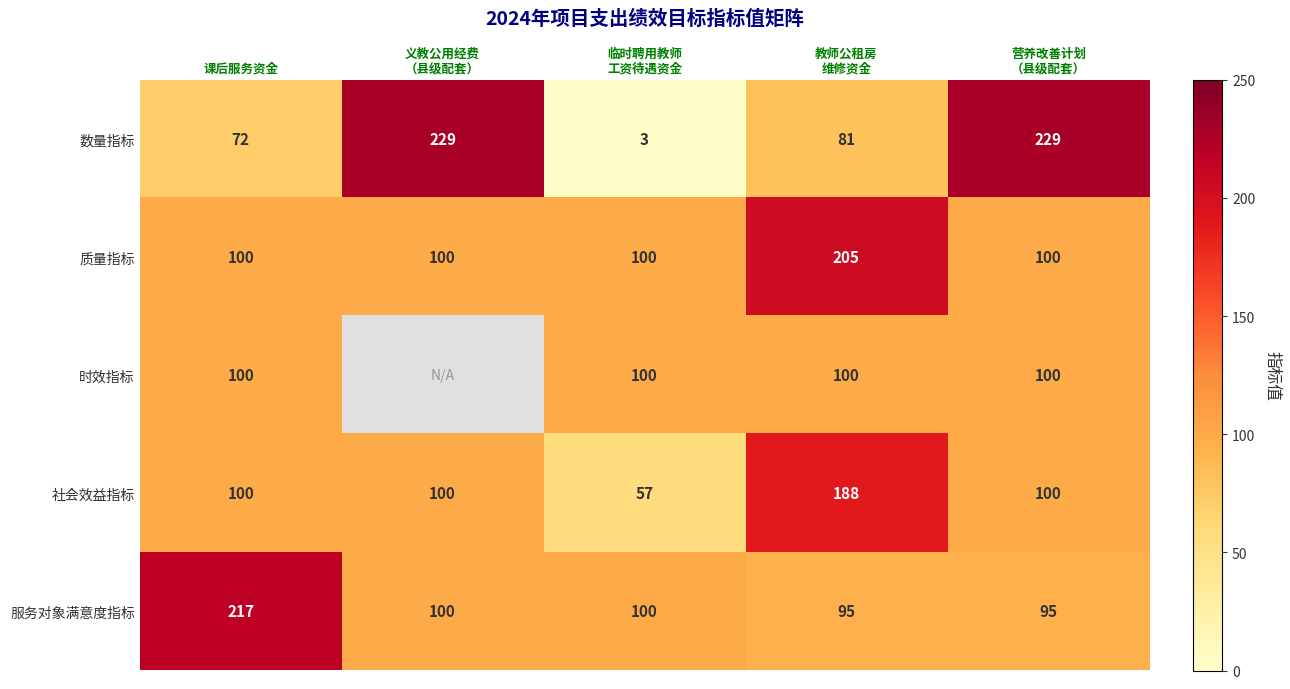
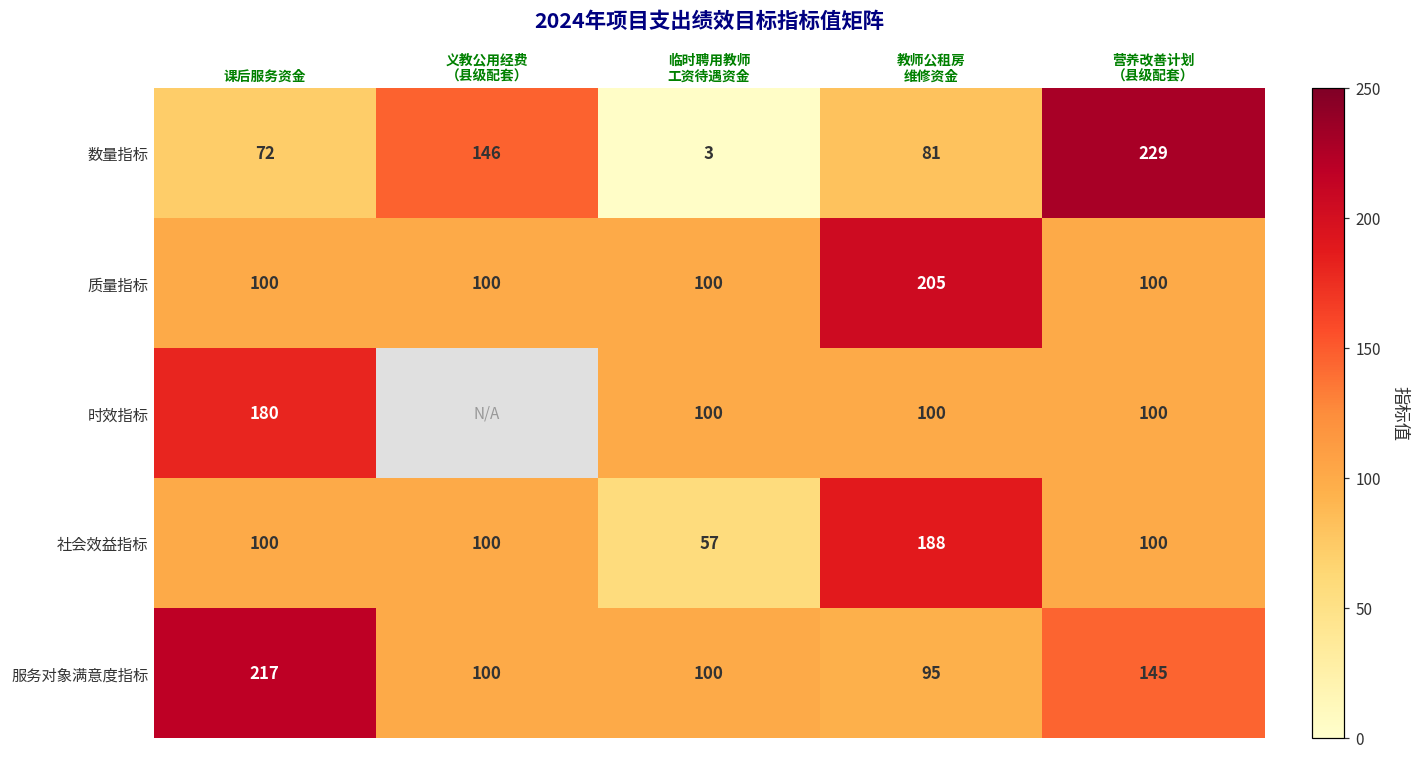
  {
    "数量指标": {
      "课后服务资金": 72,
-     "义教公用经费 （县级配套）": 229,
+     "义教公用经费 （县级配套）": 146,
      "临时聘用教师 工资待遇资金": 3,
      "教师公租房 维修资金": 81,
      "营养改善计划 （县级配套）": 229
    },
    "质量指标": {
      "课后服务资金": 100,
      "义教公用经费 （县级配套）": 100,
      "临时聘用教师 工资待遇资金": 100,
      "教师公租房 维修资金": 205,
      "营养改善计划 （县级配套）": 100
    },
    "时效指标": {
-     "课后服务资金": 100,
+     "课后服务资金": 180,
      "临时聘用教师 工资待遇资金": 100,
      "教师公租房 维修资金": 100,
      "营养改善计划 （县级配套）": 100
    },
    "社会效益指标": {
      "课后服务资金": 100,
      "义教公用经费 （县级配套）": 100,
      "临时聘用教师 工资待遇资金": 57,
      "教师公租房 维修资金": 188,
      "营养改善计划 （县级配套）": 100
    },
    "服务对象满意度指标": {
      "课后服务资金": 217,
      "义教公用经费 （县级配套）": 100,
      "临时聘用教师 工资待遇资金": 100,
      "教师公租房 维修资金": 95,
-     "营养改善计划 （县级配套）": 95
+     "营养改善计划 （县级配套）": 145
    }
  }
